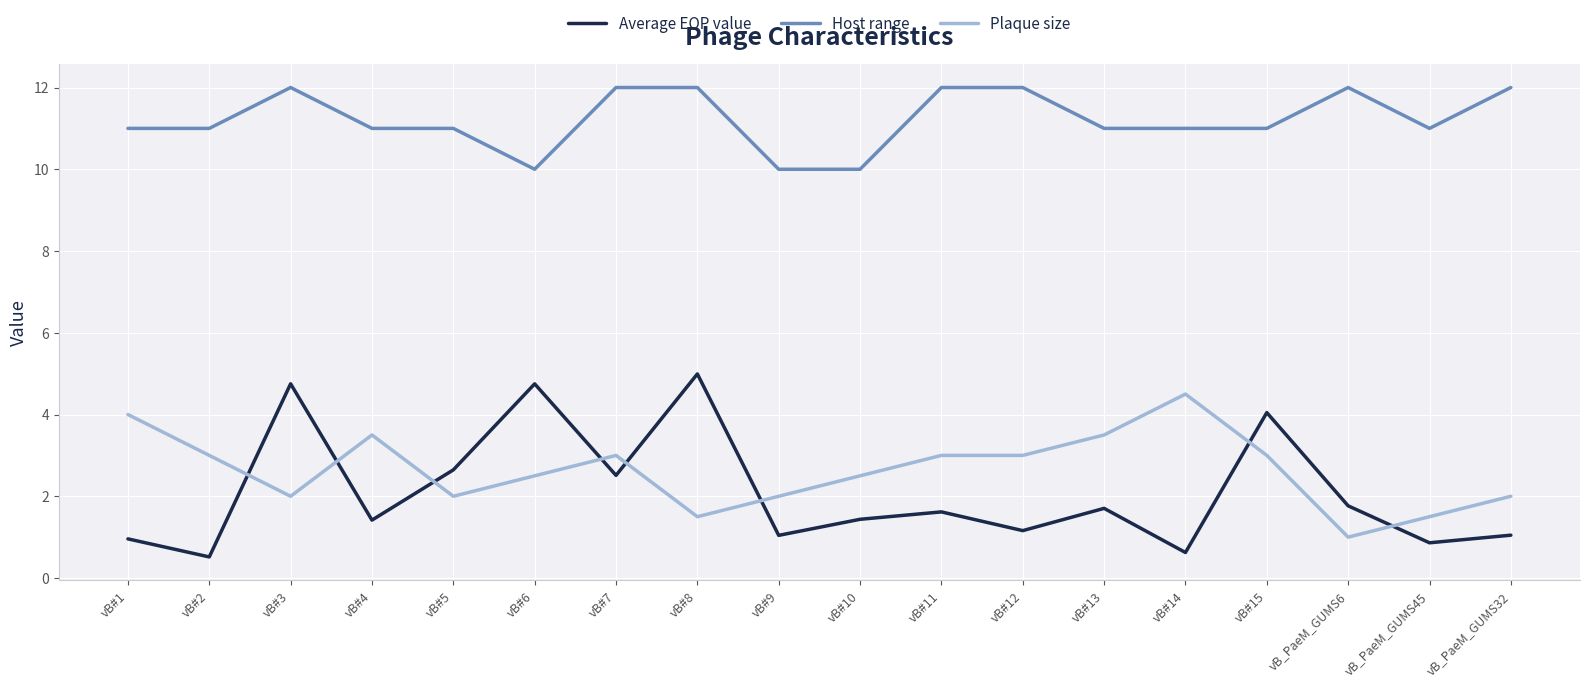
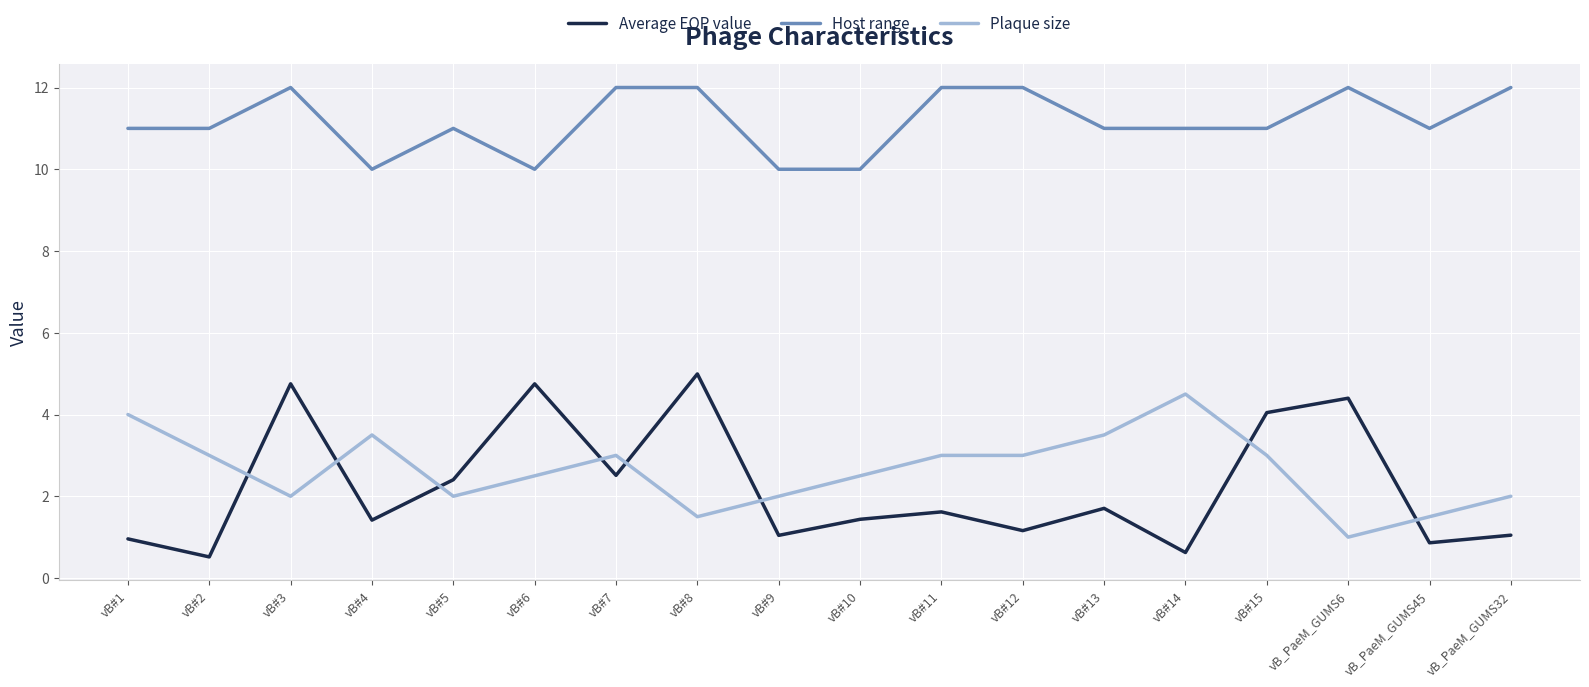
  {
    "Average EOP value": {
      "vB#1": 1.0,
      "vB#2": 0.5,
      "vB#3": 4.8,
      "vB#4": 1.4,
-     "vB#5": 2.6,
+     "vB#5": 2.4,
      "vB#6": 4.8,
      "vB#7": 2.5,
      "vB#8": 5.0,
      "vB#9": 1.0,
      "vB#10": 1.4,
      "vB#11": 1.6,
      "vB#12": 1.2,
      "vB#13": 1.7,
      "vB#14": 0.6,
      "vB#15": 4.0,
-     "vB_PaeM_GUMS6": 1.8,
+     "vB_PaeM_GUMS6": 4.4,
      "vB_PaeM_GUMS45": 0.9,
      "vB_PaeM_GUMS32": 1.0
    },
    "Host range": {
      "vB#1": 11,
      "vB#2": 11,
      "vB#3": 12,
-     "vB#4": 11,
+     "vB#4": 10,
      "vB#5": 11,
      "vB#6": 10,
      "vB#7": 12,
      "vB#8": 12,
      "vB#9": 10,
      "vB#10": 10,
      "vB#11": 12,
      "vB#12": 12,
      "vB#13": 11,
      "vB#14": 11,
      "vB#15": 11,
      "vB_PaeM_GUMS6": 12,
      "vB_PaeM_GUMS45": 11,
      "vB_PaeM_GUMS32": 12
    },
    "Plaque size": {
      "vB#1": 4.0,
      "vB#2": 3.0,
      "vB#3": 2.0,
      "vB#4": 3.5,
      "vB#5": 2.0,
      "vB#6": 2.5,
      "vB#7": 3.0,
      "vB#8": 1.5,
      "vB#9": 2.0,
      "vB#10": 2.5,
      "vB#11": 3.0,
      "vB#12": 3.0,
      "vB#13": 3.5,
      "vB#14": 4.5,
      "vB#15": 3.0,
      "vB_PaeM_GUMS6": 1.0,
      "vB_PaeM_GUMS45": 1.5,
      "vB_PaeM_GUMS32": 2.0
    }
  }
